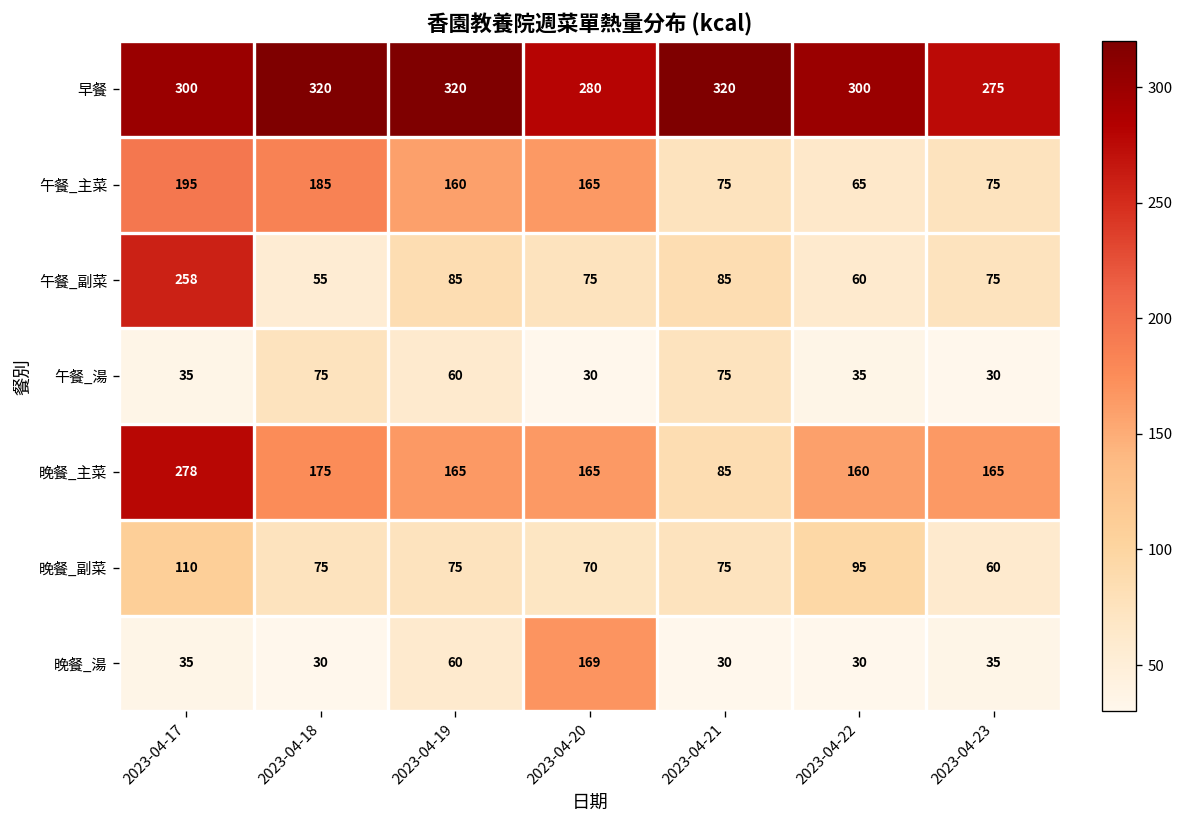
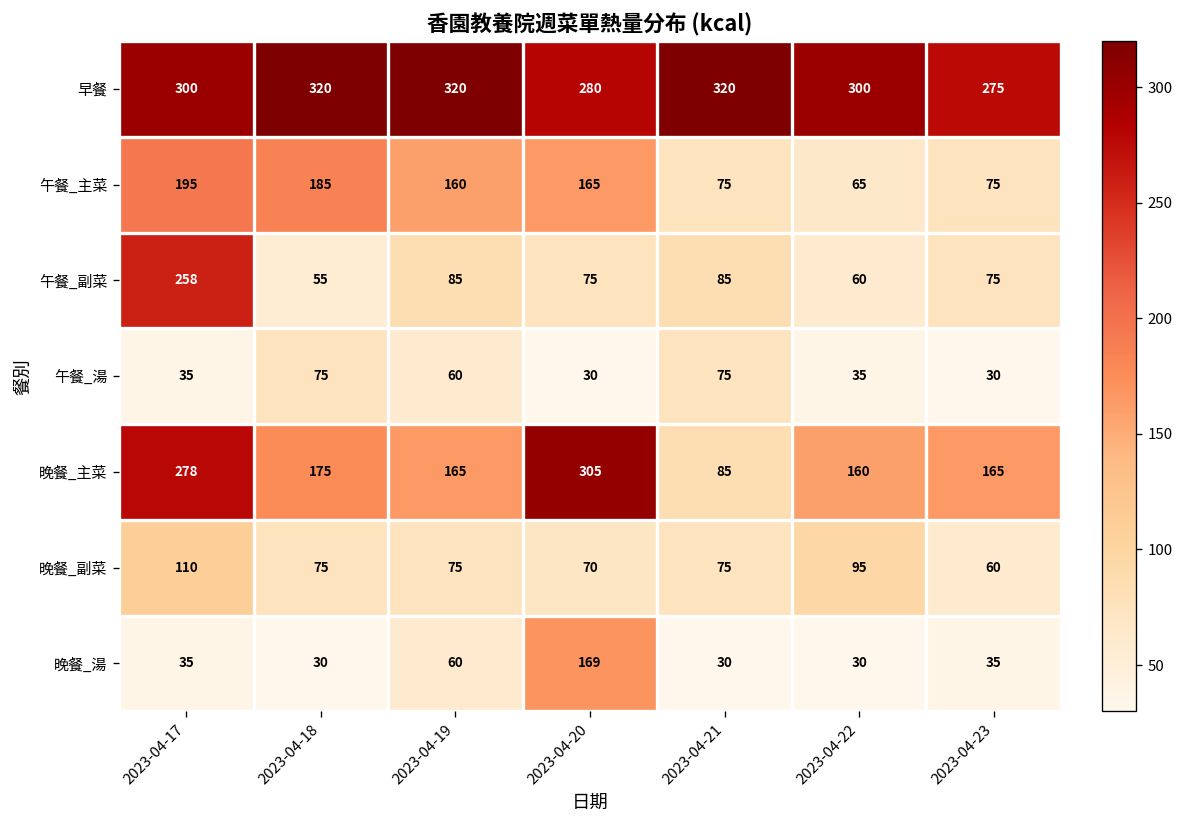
  {
    "早餐": {
      "2023-04-17": 300,
      "2023-04-18": 320,
      "2023-04-19": 320,
      "2023-04-20": 280,
      "2023-04-21": 320,
      "2023-04-22": 300,
      "2023-04-23": 275
    },
    "午餐_主菜": {
      "2023-04-17": 195,
      "2023-04-18": 185,
      "2023-04-19": 160,
      "2023-04-20": 165,
      "2023-04-21": 75,
      "2023-04-22": 65,
      "2023-04-23": 75
    },
    "午餐_副菜": {
      "2023-04-17": 258,
      "2023-04-18": 55,
      "2023-04-19": 85,
      "2023-04-20": 75,
      "2023-04-21": 85,
      "2023-04-22": 60,
      "2023-04-23": 75
    },
    "午餐_湯": {
      "2023-04-17": 35,
      "2023-04-18": 75,
      "2023-04-19": 60,
      "2023-04-20": 30,
      "2023-04-21": 75,
      "2023-04-22": 35,
      "2023-04-23": 30
    },
    "晚餐_主菜": {
      "2023-04-17": 278,
      "2023-04-18": 175,
      "2023-04-19": 165,
-     "2023-04-20": 165,
+     "2023-04-20": 305,
      "2023-04-21": 85,
      "2023-04-22": 160,
      "2023-04-23": 165
    },
    "晚餐_副菜": {
      "2023-04-17": 110,
      "2023-04-18": 75,
      "2023-04-19": 75,
      "2023-04-20": 70,
      "2023-04-21": 75,
      "2023-04-22": 95,
      "2023-04-23": 60
    },
    "晚餐_湯": {
      "2023-04-17": 35,
      "2023-04-18": 30,
      "2023-04-19": 60,
      "2023-04-20": 169,
      "2023-04-21": 30,
      "2023-04-22": 30,
      "2023-04-23": 35
    }
  }
